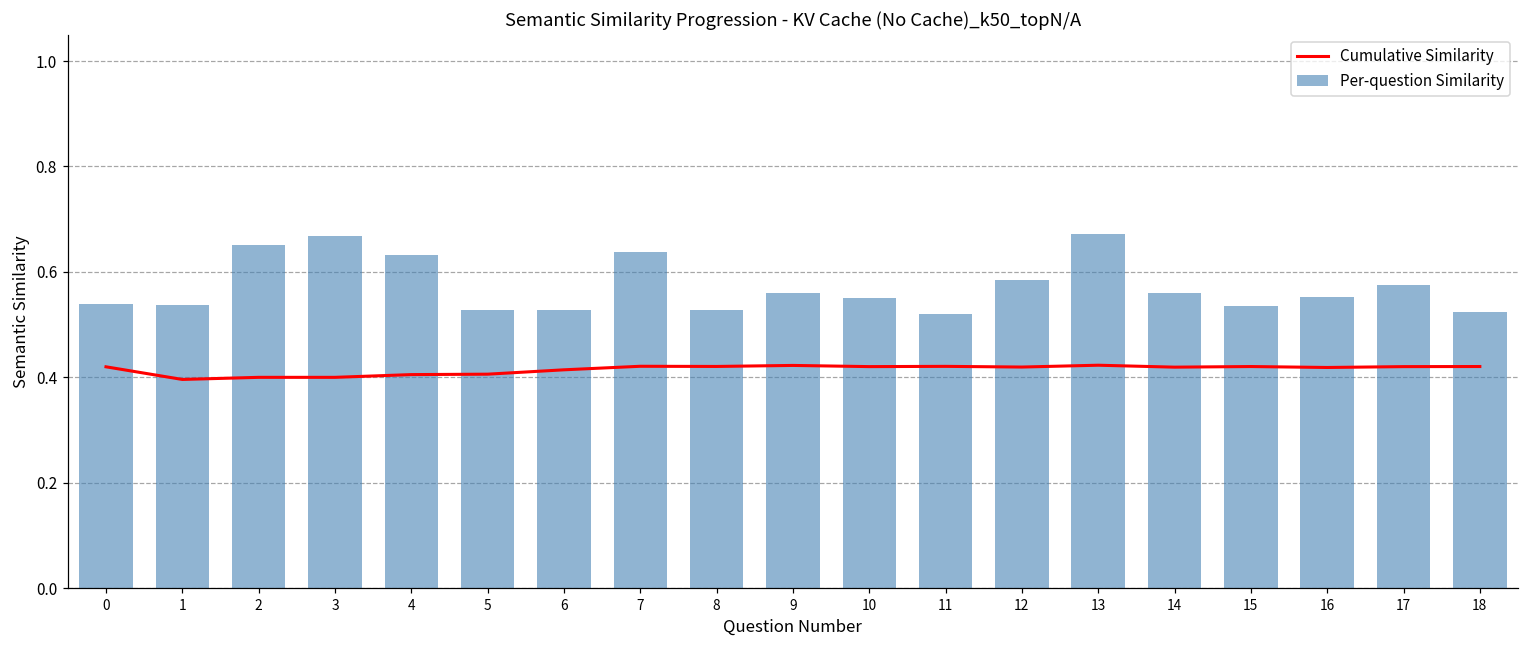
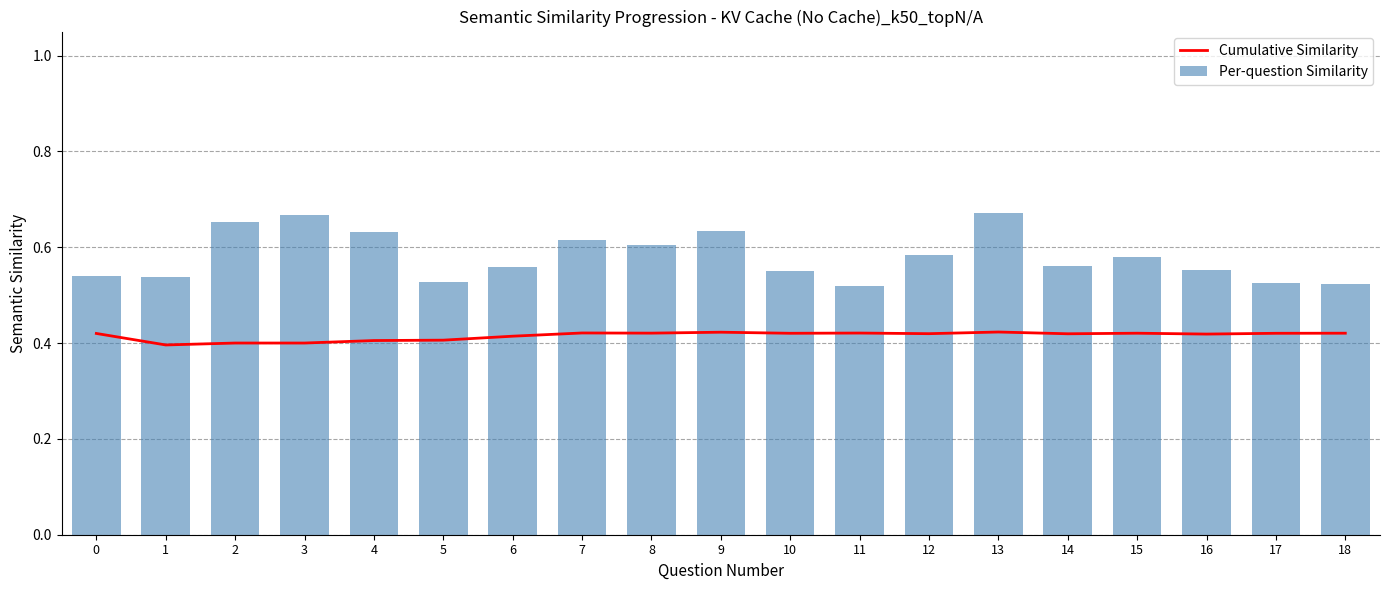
  {
    "Cumulative Similarity": {
      "0": 0.42,
      "1": 0.40,
      "2": 0.40,
      "3": 0.40,
      "4": 0.41,
      "5": 0.41,
      "6": 0.41,
      "7": 0.42,
      "8": 0.42,
      "9": 0.42,
      "10": 0.42,
      "11": 0.42,
      "12": 0.42,
      "13": 0.42,
      "14": 0.42,
      "15": 0.42,
      "16": 0.42,
      "17": 0.42,
      "18": 0.42
    },
    "Per-question Similarity": {
      "0": 0.54,
      "1": 0.54,
      "2": 0.65,
      "3": 0.67,
      "4": 0.63,
      "5": 0.53,
-     "6": 0.53,
-     "7": 0.64,
-     "8": 0.53,
-     "9": 0.56,
+     "6": 0.56,
+     "7": 0.61,
+     "8": 0.60,
+     "9": 0.63,
      "10": 0.55,
      "11": 0.52,
      "12": 0.58,
      "13": 0.67,
      "14": 0.56,
-     "15": 0.54,
+     "15": 0.58,
      "16": 0.55,
-     "17": 0.58,
+     "17": 0.53,
      "18": 0.52
    }
  }
